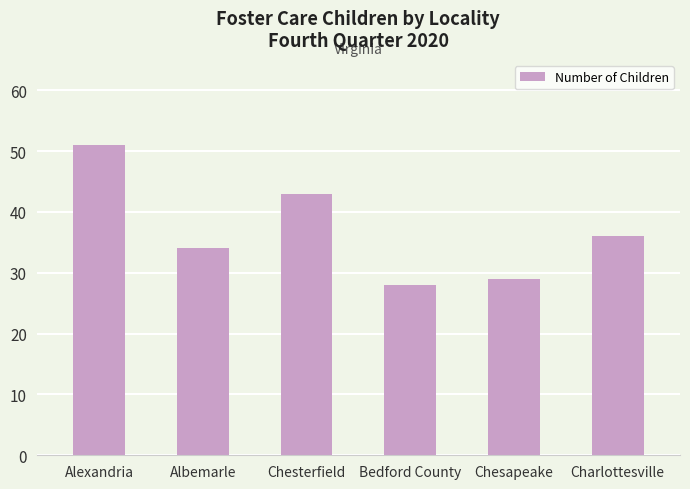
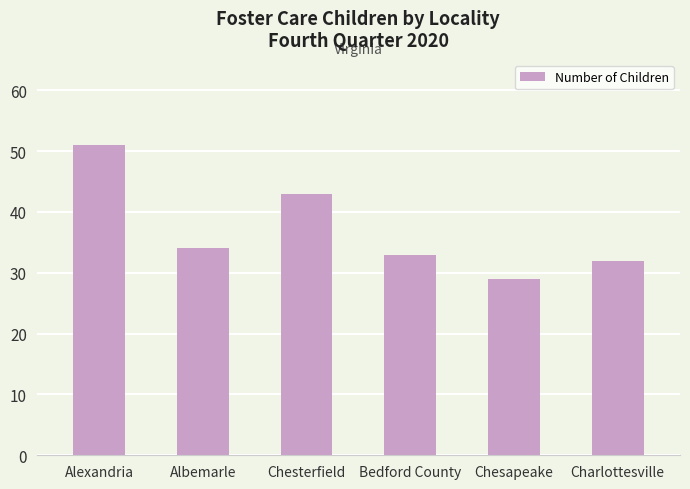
  {
    "Alexandria": 51,
    "Albemarle": 34,
    "Chesterfield": 43,
-   "Bedford County": 28,
+   "Bedford County": 33,
    "Chesapeake": 29,
-   "Charlottesville": 36
+   "Charlottesville": 32
  }
